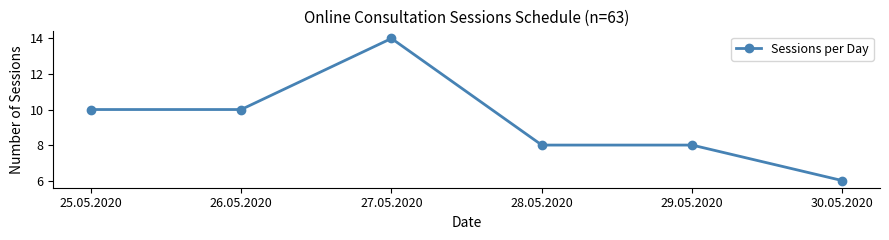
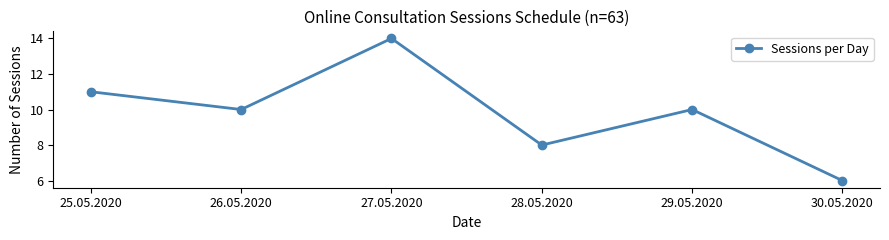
  {
-   "25.05.2020": 10,
+   "25.05.2020": 11,
    "26.05.2020": 10,
    "27.05.2020": 14,
    "28.05.2020": 8,
-   "29.05.2020": 8,
+   "29.05.2020": 10,
    "30.05.2020": 6
  }
